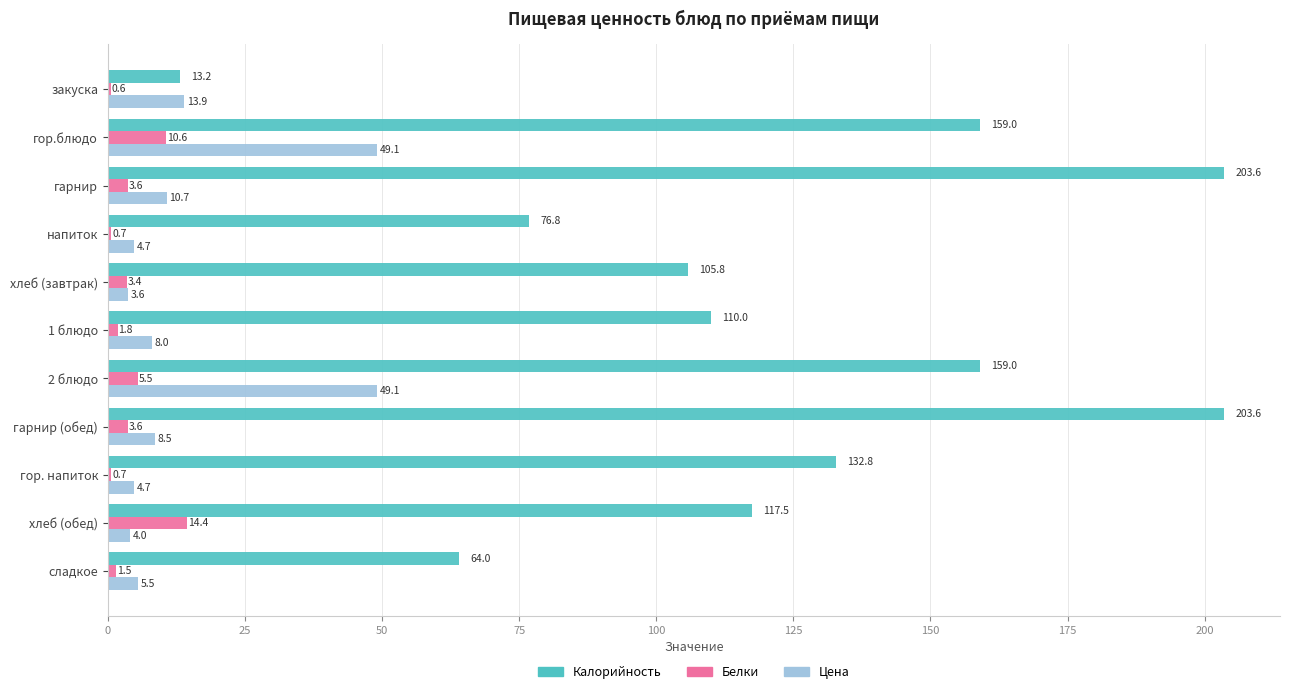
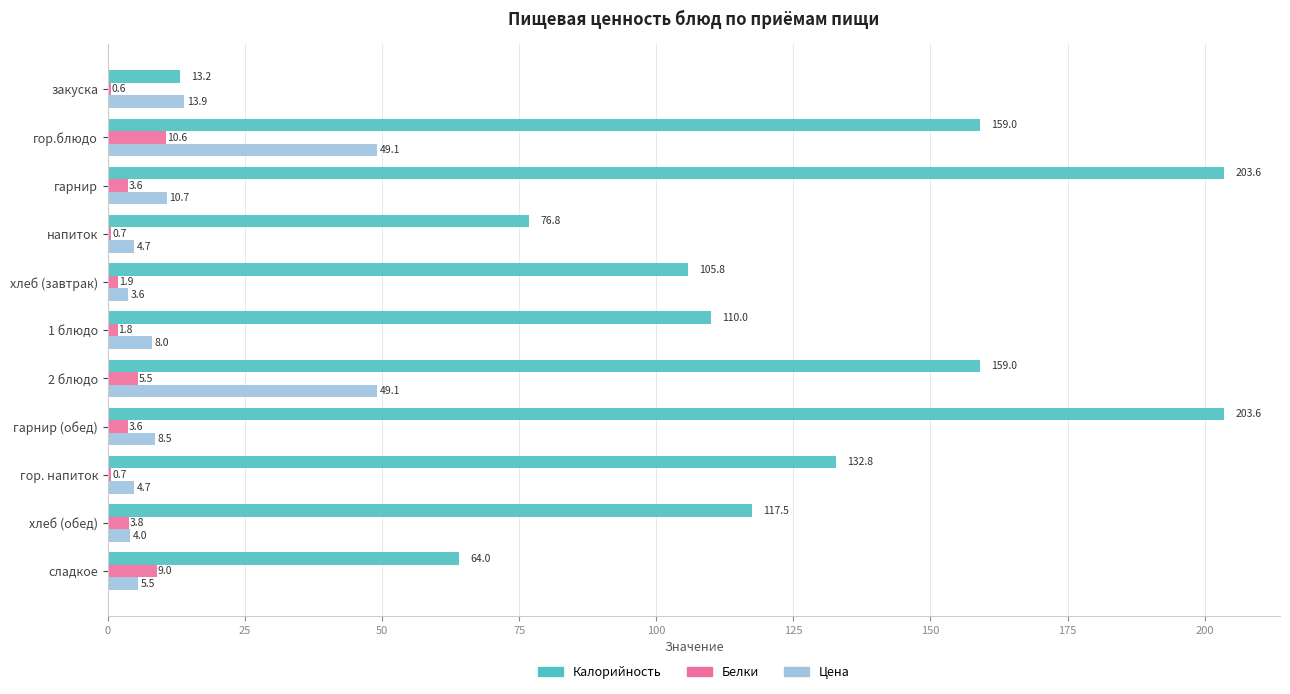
  {
    "Калорийность": {
      "закуска": 13.2,
      "гор.блюдо": 159.0,
      "гарнир": 203.6,
      "напиток": 76.8,
      "хлеб (завтрак)": 105.8,
      "1 блюдо": 110.0,
      "2 блюдо": 159.0,
      "гарнир (обед)": 203.6,
      "гор. напиток": 132.8,
      "хлеб (обед)": 117.5,
      "сладкое": 64.0
    },
    "Белки": {
      "закуска": 0.6,
      "гор.блюдо": 10.6,
      "гарнир": 3.6,
      "напиток": 0.7,
-     "хлеб (завтрак)": 3.4,
+     "хлеб (завтрак)": 1.9,
      "1 блюдо": 1.8,
      "2 блюдо": 5.5,
      "гарнир (обед)": 3.6,
      "гор. напиток": 0.7,
-     "хлеб (обед)": 14.4,
-     "сладкое": 1.5
+     "хлеб (обед)": 3.8,
+     "сладкое": 9.0
    },
    "Цена": {
      "закуска": 13.9,
      "гор.блюдо": 49.1,
      "гарнир": 10.7,
      "напиток": 4.7,
      "хлеб (завтрак)": 3.6,
      "1 блюдо": 8.0,
      "2 блюдо": 49.1,
      "гарнир (обед)": 8.5,
      "гор. напиток": 4.7,
      "хлеб (обед)": 4.0,
      "сладкое": 5.5
    }
  }
